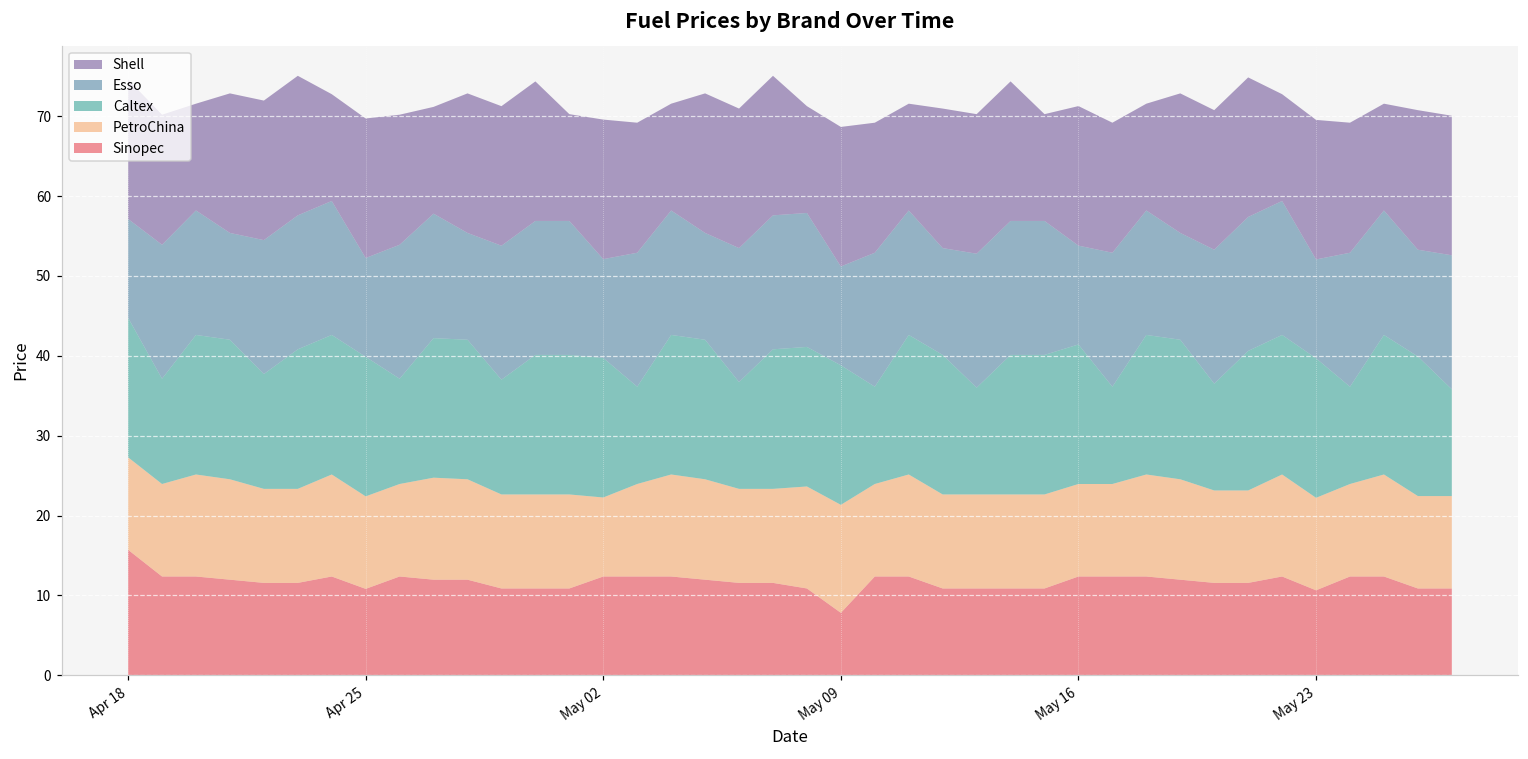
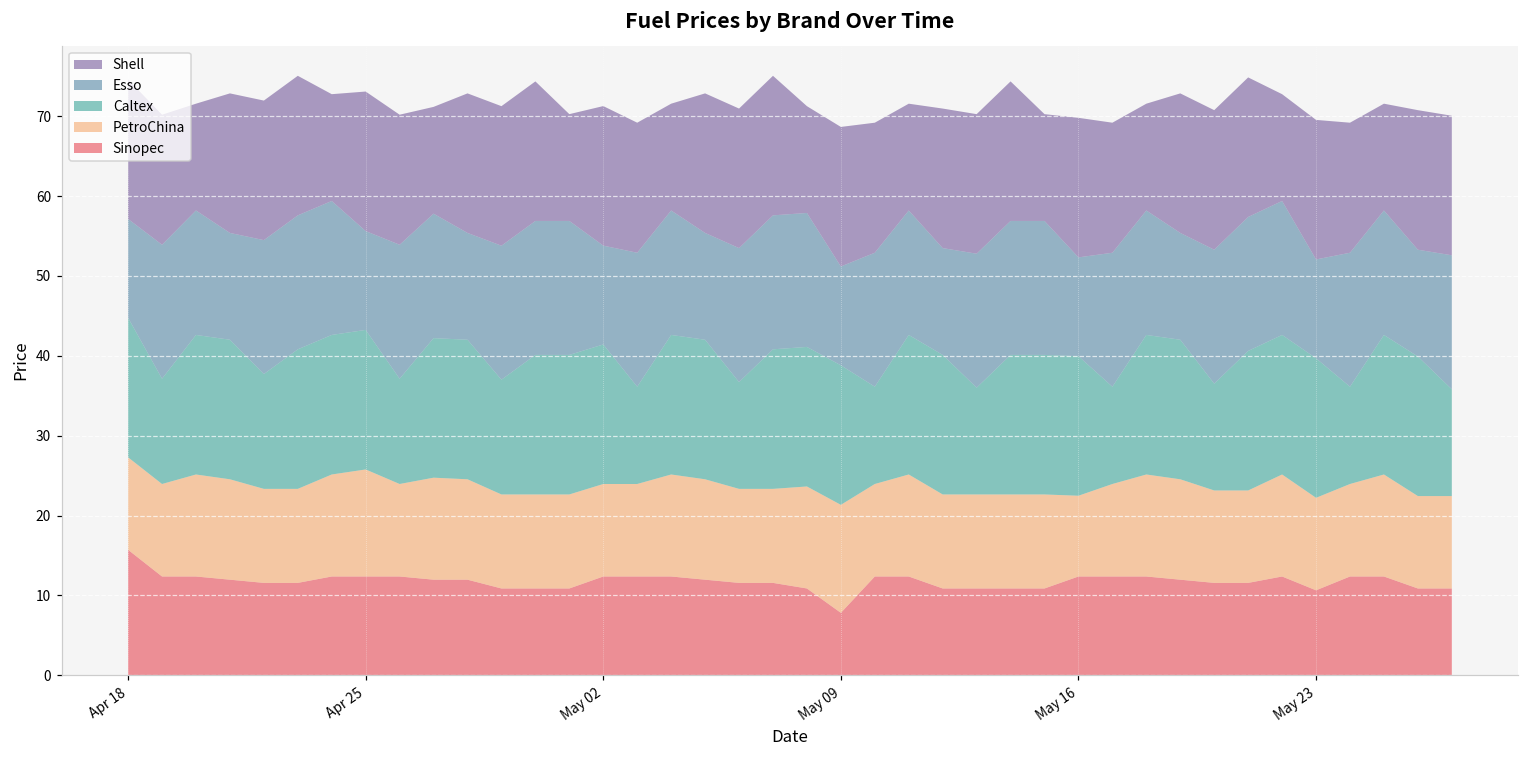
  {
    "Sinopec": {
      "Apr 18": 16,
-     "Apr 25": 11,
+     "Apr 25": 12,
      "May 02": 12,
      "May 09": 8,
      "May 16": 12,
      "May 23": 11
    },
    "PetroChina": {
      "Apr 18": 12,
-     "Apr 25": 12,
-     "May 02": 10,
+     "Apr 25": 13,
+     "May 02": 12,
      "May 09": 14,
-     "May 16": 12,
+     "May 16": 10,
      "May 23": 12
    }
  }
